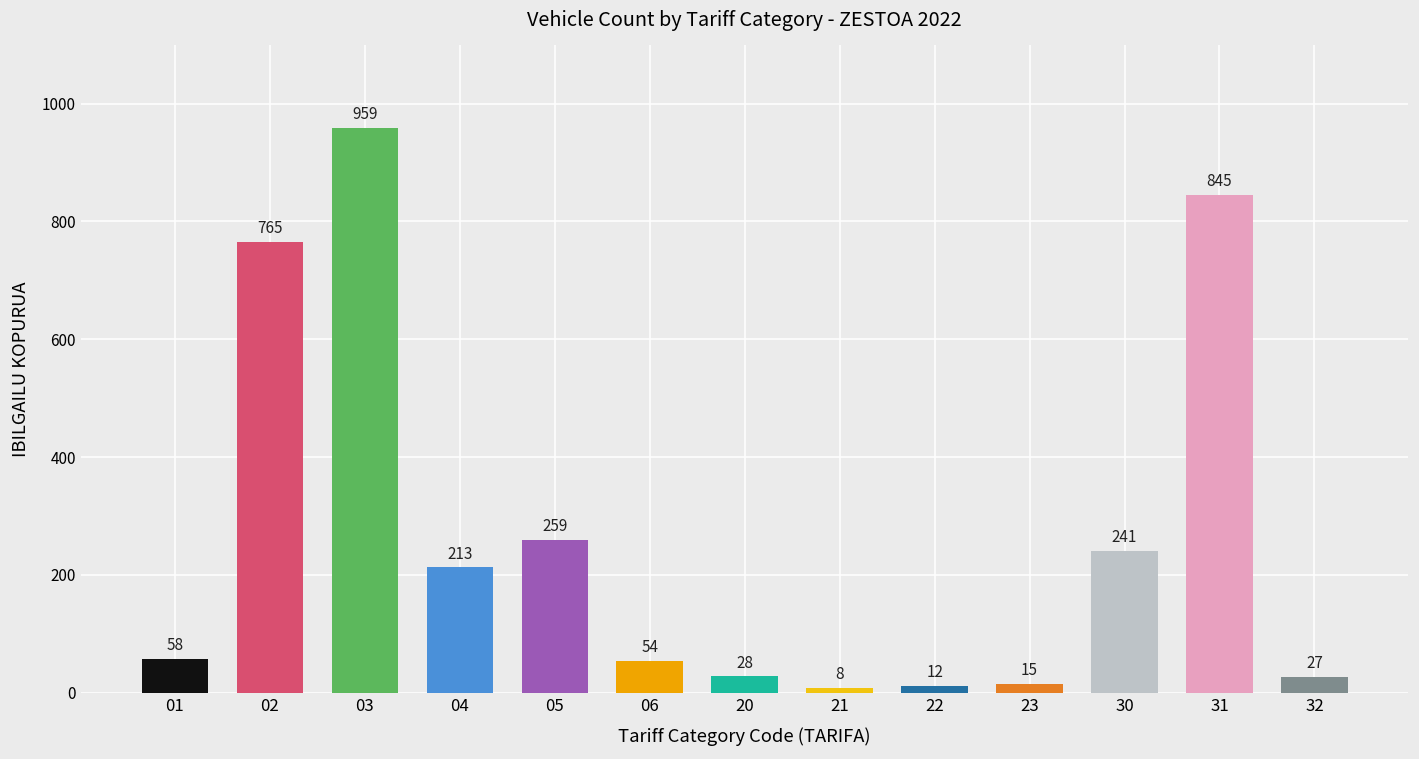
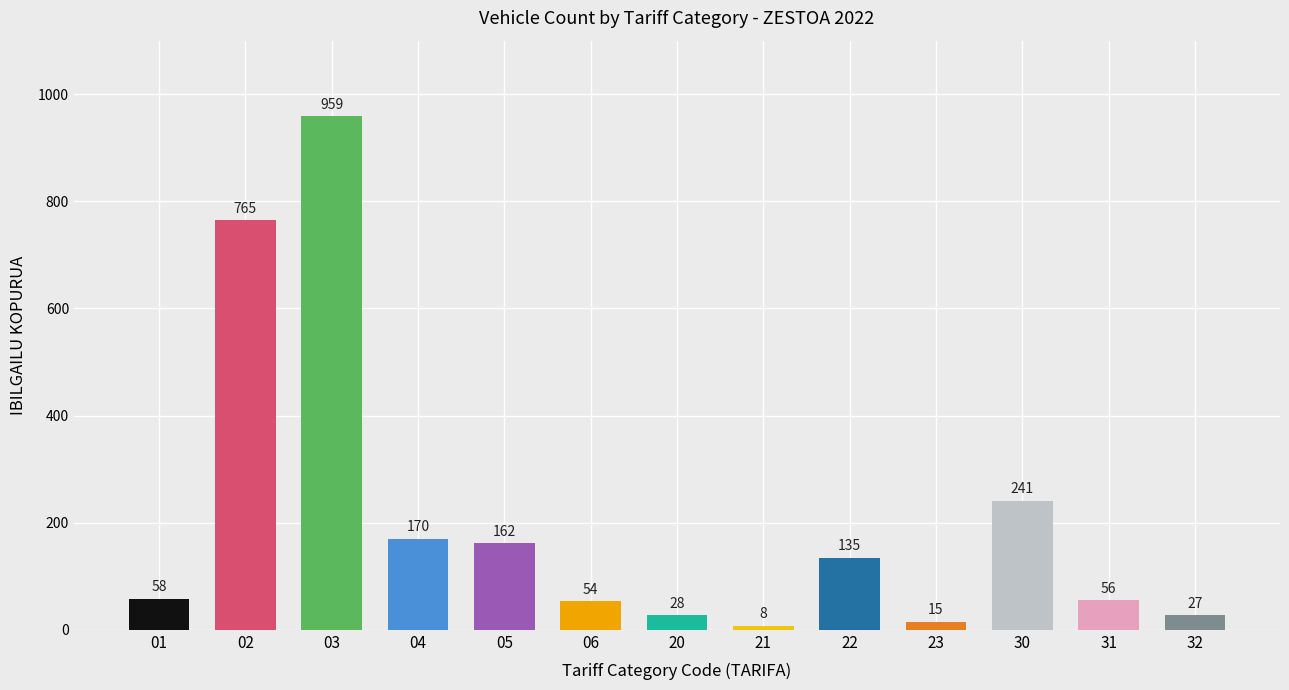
  {
    "01": 58,
    "02": 765,
    "03": 959,
-   "04": 213,
-   "05": 259,
+   "04": 170,
+   "05": 162,
    "06": 54,
    "20": 28,
    "21": 8,
-   "22": 12,
+   "22": 135,
    "23": 15,
    "30": 241,
-   "31": 845,
+   "31": 56,
    "32": 27
  }
